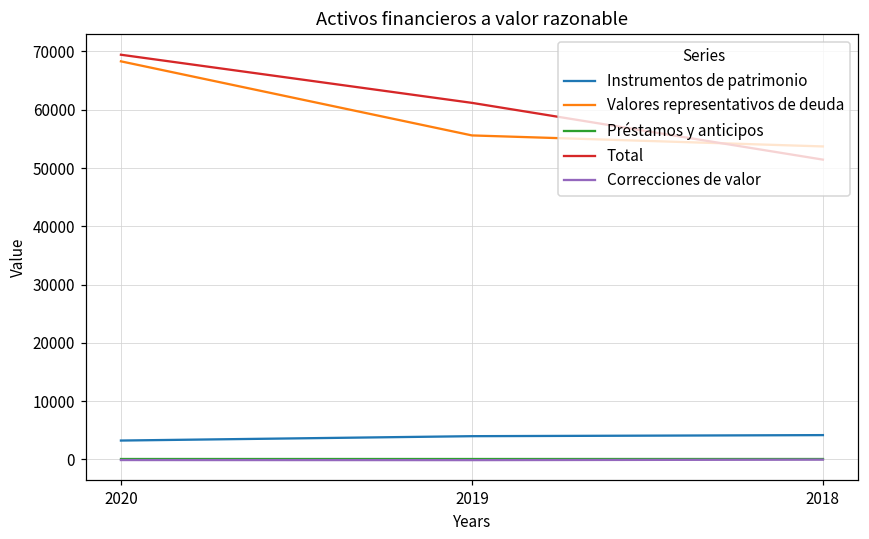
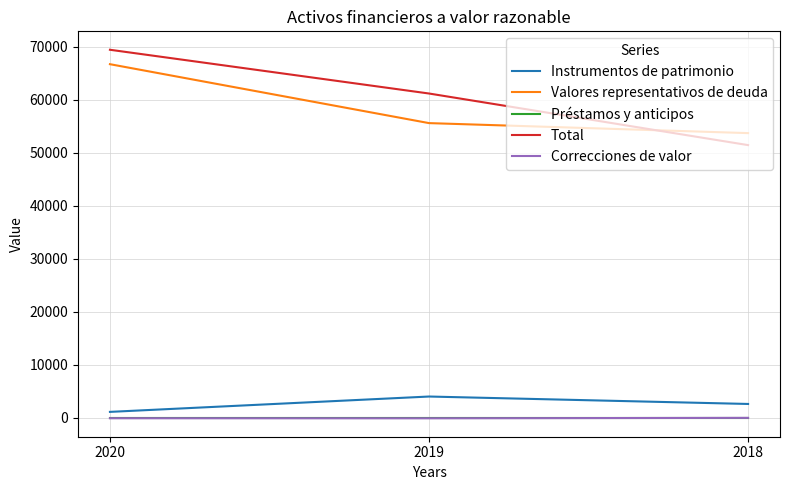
  {
    "Instrumentos de patrimonio": {
-     "2020": 3000,
+     "2020": 1000,
      "2019": 4000,
-     "2018": 4000
+     "2018": 3000
    },
    "Valores representativos de deuda": {
-     "2020": 68000,
+     "2020": 67000,
      "2019": 56000
    },
    "Correcciones de valor": {
      "2020": 0,
      "2019": 0,
      "2018": 0
    },
    "Total": {
      "2020": 69000,
      "2019": 61000
    }
  }
